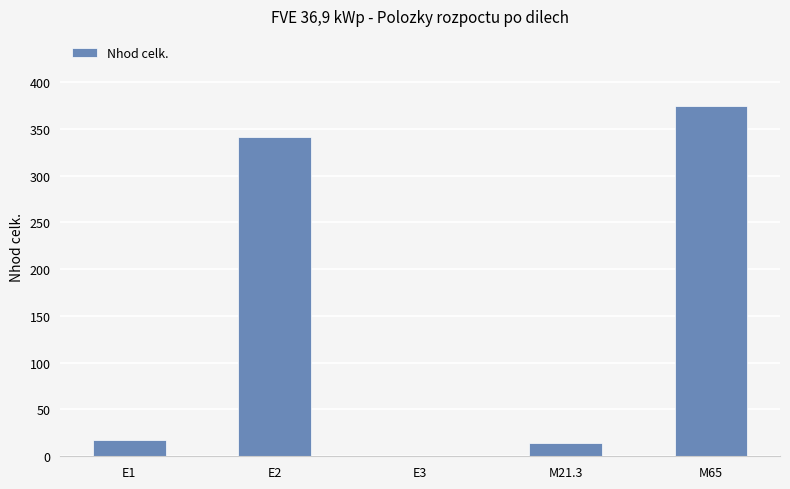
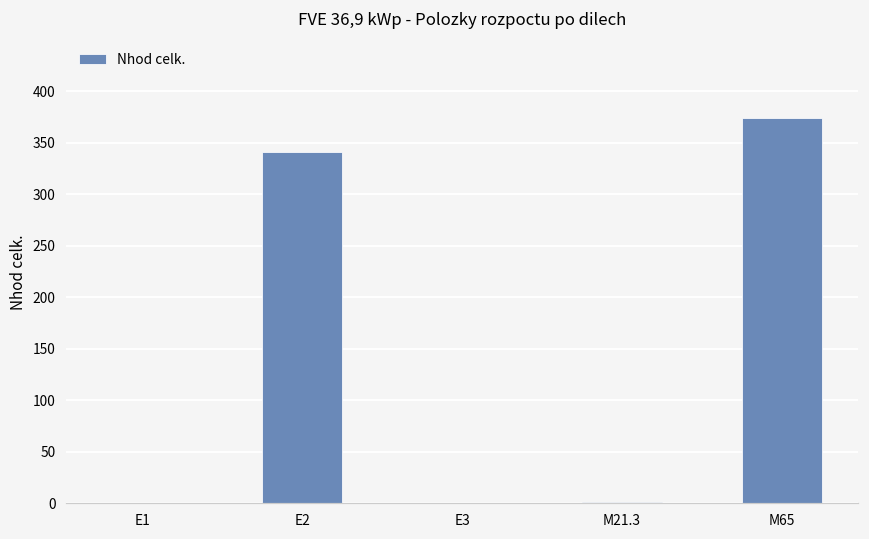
  {
-   "E1": 20,
+   "E1": 0,
    "E2": 340,
    "E3": 0,
-   "M21.3": 10,
+   "M21.3": 0,
    "M65": 370
  }
